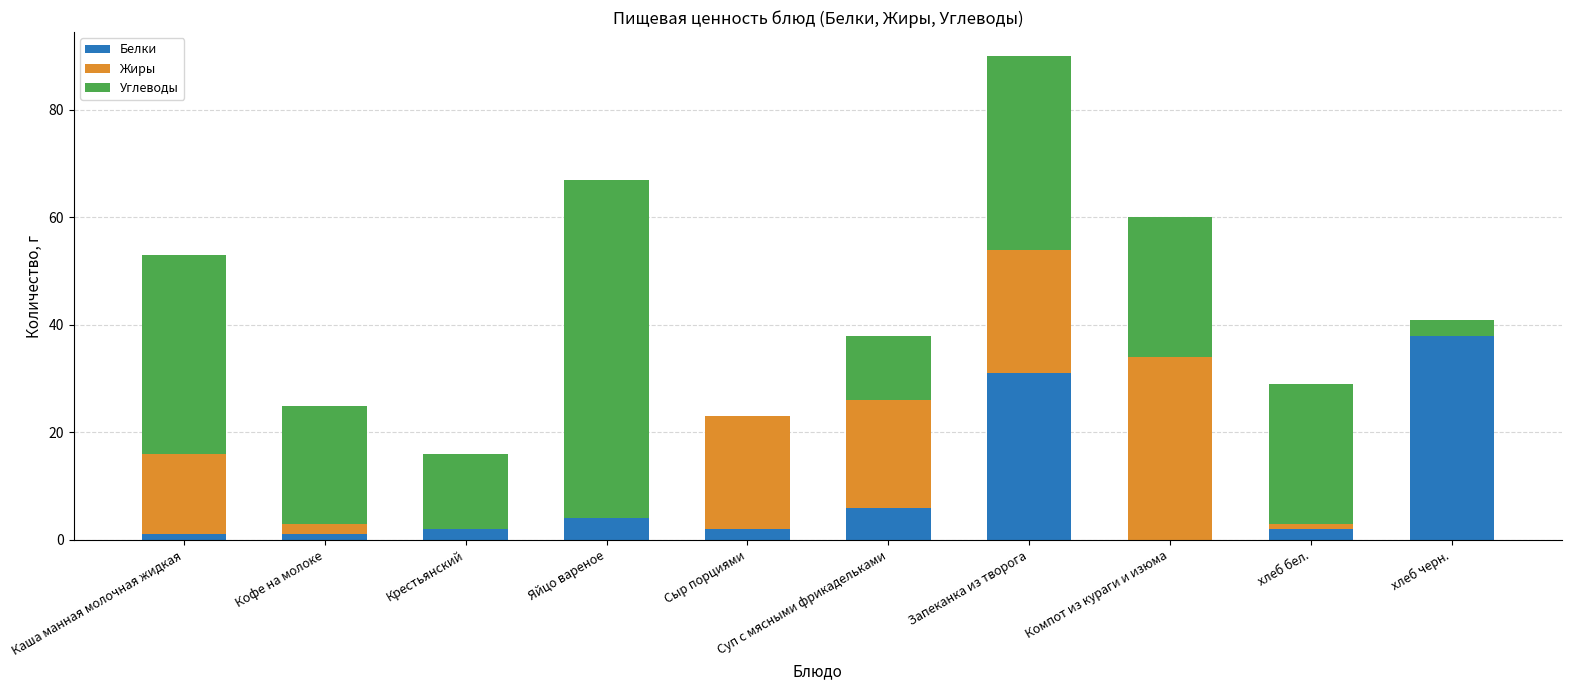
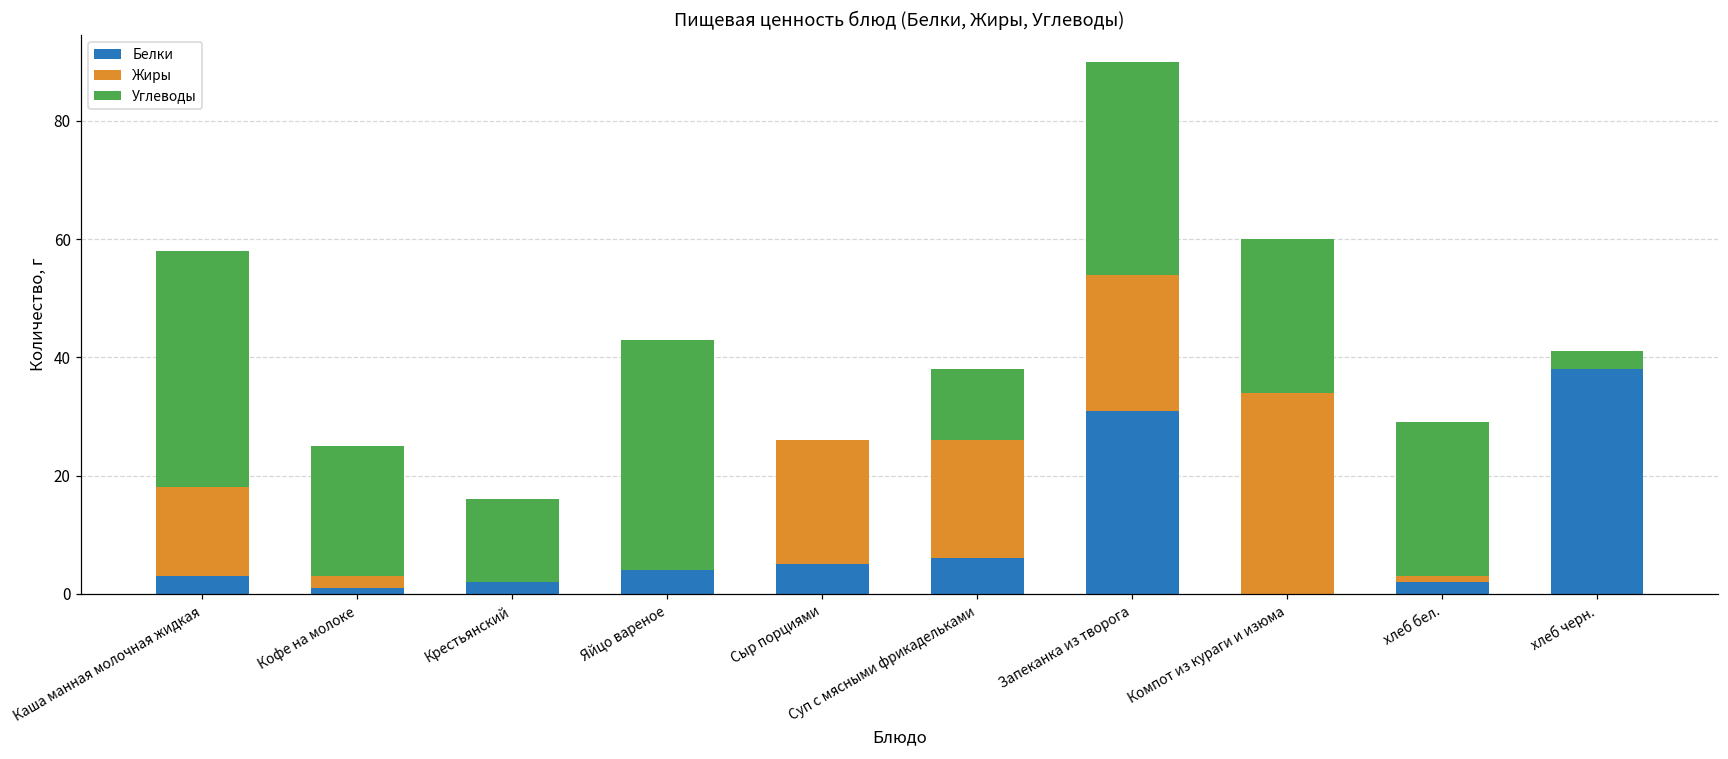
  {
    "Белки": {
-     "Каша манная молочная жидкая": 1,
+     "Каша манная молочная жидкая": 3,
      "Кофе на молоке": 1,
      "Крестьянский": 2,
      "Яйцо вареное": 4,
-     "Сыр порциями": 2,
+     "Сыр порциями": 5,
      "Суп с мясными фрикадельками": 6,
      "Запеканка из творога": 31,
      "Компот из кураги и изюма": 0,
      "хлеб бел.": 2,
      "хлеб черн.": 38
    },
    "Жиры": {
      "Каша манная молочная жидкая": 15,
      "Кофе на молоке": 2,
      "Крестьянский": 0,
      "Яйцо вареное": 0,
      "Сыр порциями": 21,
      "Суп с мясными фрикадельками": 20,
      "Запеканка из творога": 23,
      "Компот из кураги и изюма": 34,
      "хлеб бел.": 1,
      "хлеб черн.": 0
    },
    "Углеводы": {
-     "Каша манная молочная жидкая": 37,
+     "Каша манная молочная жидкая": 40,
      "Кофе на молоке": 22,
      "Крестьянский": 14,
-     "Яйцо вареное": 63,
+     "Яйцо вареное": 39,
      "Сыр порциями": 0,
      "Суп с мясными фрикадельками": 12,
      "Запеканка из творога": 36,
      "Компот из кураги и изюма": 26,
      "хлеб бел.": 26,
      "хлеб черн.": 3
    }
  }
